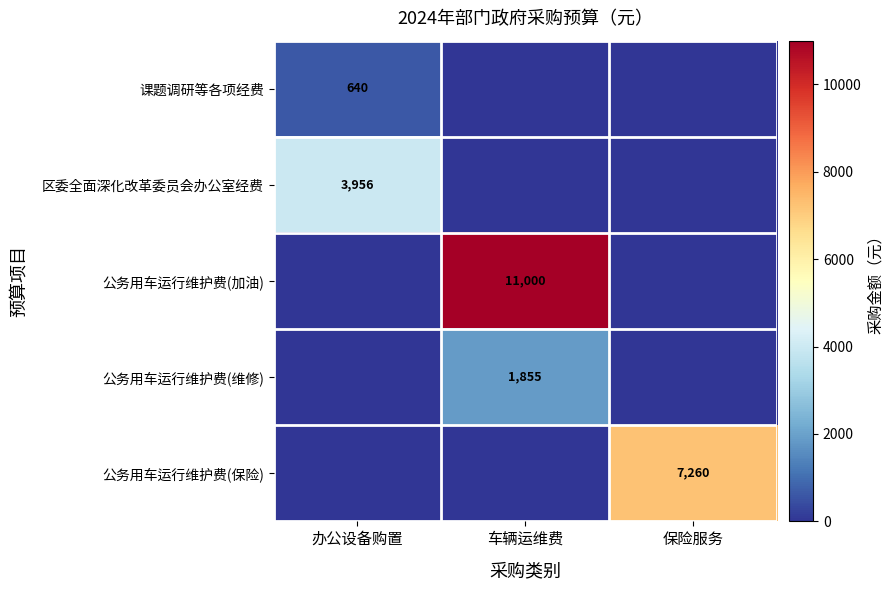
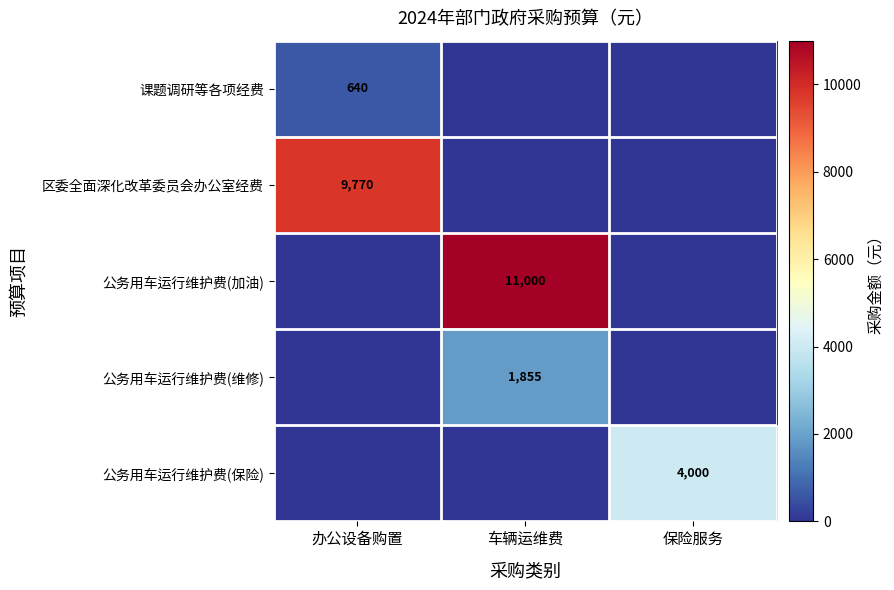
  {
    "课题调研等各项经费": {
      "办公设备购置": "640"
    },
    "区委全面深化改革委员会办公室经费": {
-     "办公设备购置": "3,956"
+     "办公设备购置": "9,770"
    },
    "公务用车运行维护费(加油)": {
      "车辆运维费": "11,000"
    },
    "公务用车运行维护费(维修)": {
      "车辆运维费": "1,855"
    },
    "公务用车运行维护费(保险)": {
-     "保险服务": "7,260"
+     "保险服务": "4,000"
    }
  }
